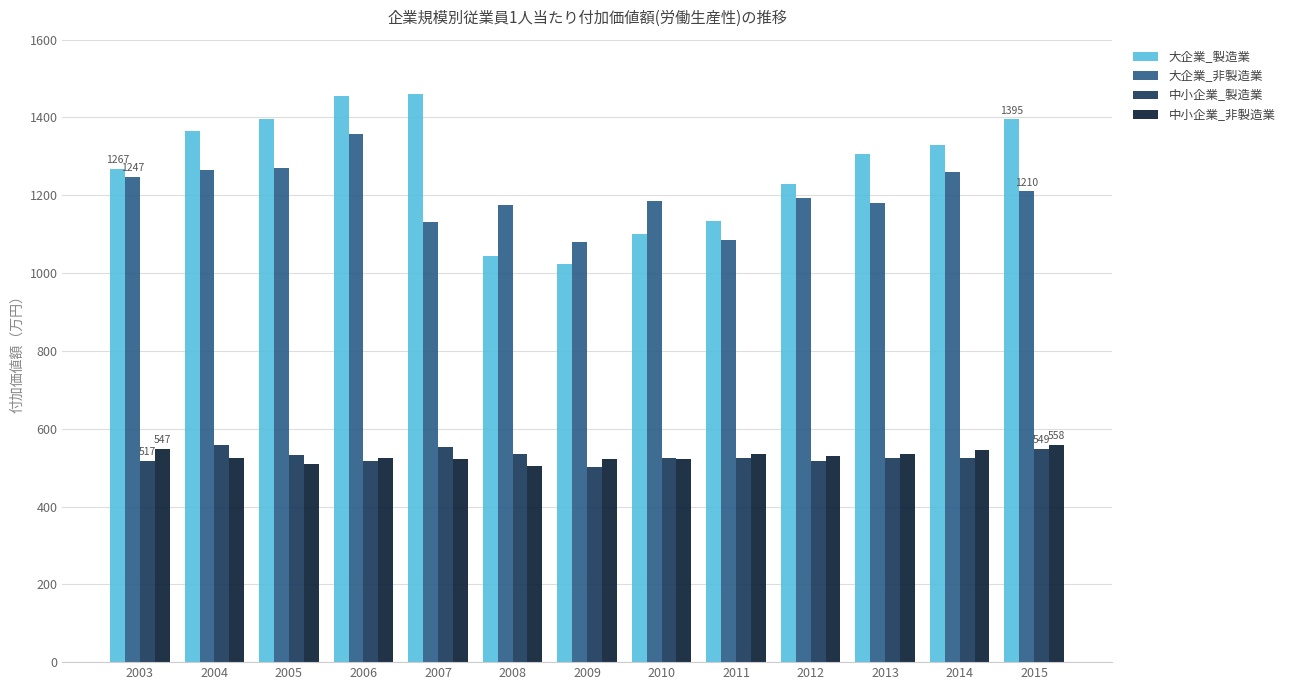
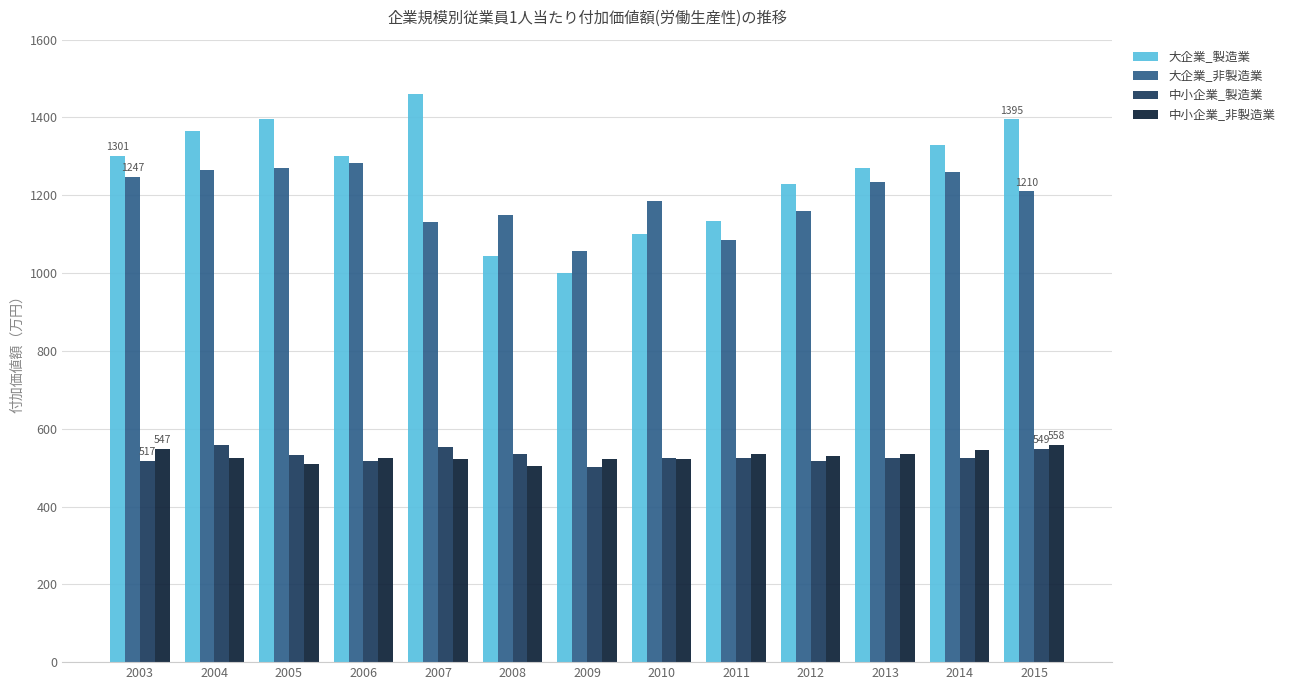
  {
    "大企業_製造業": {
-     "2003": 1267,
-     "2006": 1460,
-     "2009": 1020,
-     "2013": 1310,
+     "2003": 1301,
+     "2006": 1300,
+     "2009": 1000,
+     "2013": 1270,
      "2015": 1395
    },
    "大企業_非製造業": {
      "2004": 1260,
      "2005": 1270,
-     "2006": 1360,
+     "2006": 1280,
      "2007": 1130,
-     "2008": 1180,
-     "2009": 1080,
+     "2008": 1150,
+     "2009": 1060,
      "2010": 1190,
      "2011": 1090,
-     "2012": 1190,
-     "2013": 1180,
+     "2012": 1160,
+     "2013": 1230,
      "2014": 1260
    }
  }
